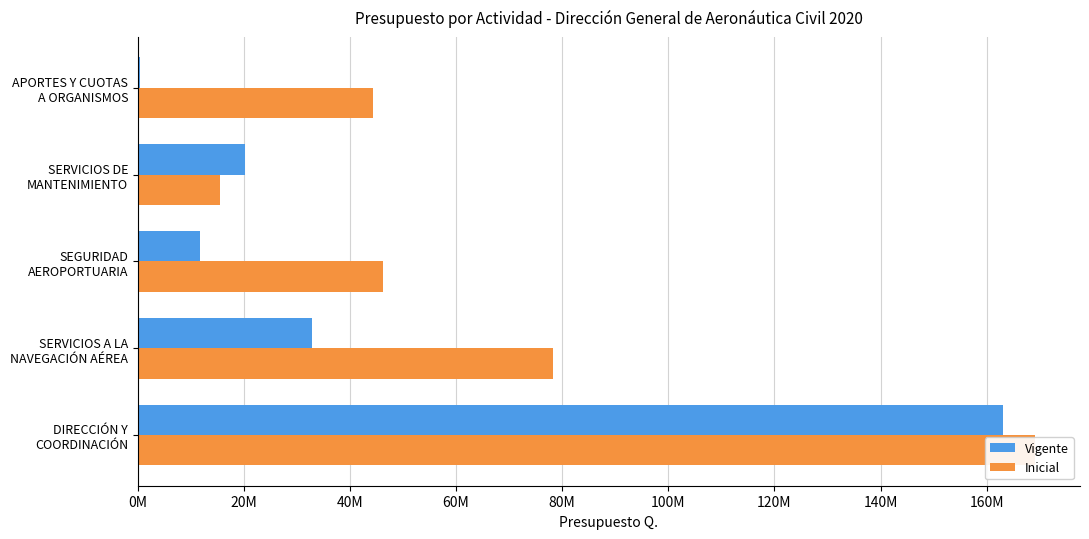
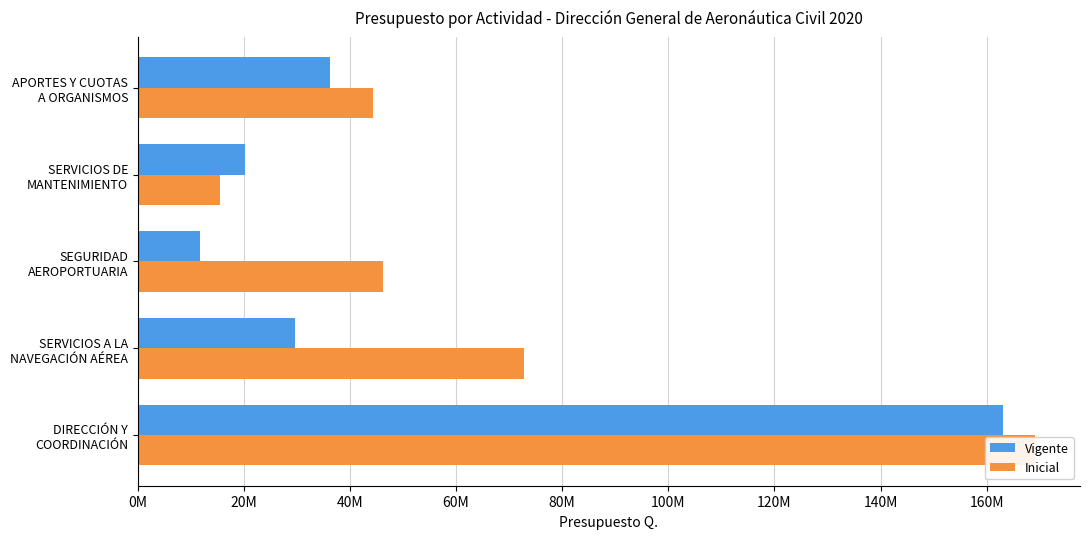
  {
    "Vigente": {
-     "APORTES Y CUOTAS A ORGANISMOS": 0,
+     "APORTES Y CUOTAS A ORGANISMOS": 36000000,
      "SERVICIOS DE MANTENIMIENTO": 20000000,
      "SEGURIDAD AEROPORTUARIA": 12000000,
-     "SERVICIOS A LA NAVEGACIÓN AÉREA": 33000000,
+     "SERVICIOS A LA NAVEGACIÓN AÉREA": 30000000,
      "DIRECCIÓN Y COORDINACIÓN": 163000000
    },
    "Inicial": {
      "APORTES Y CUOTAS A ORGANISMOS": 44000000,
      "SERVICIOS DE MANTENIMIENTO": 15000000,
      "SEGURIDAD AEROPORTUARIA": 46000000,
-     "SERVICIOS A LA NAVEGACIÓN AÉREA": 78000000
+     "SERVICIOS A LA NAVEGACIÓN AÉREA": 73000000
    }
  }
